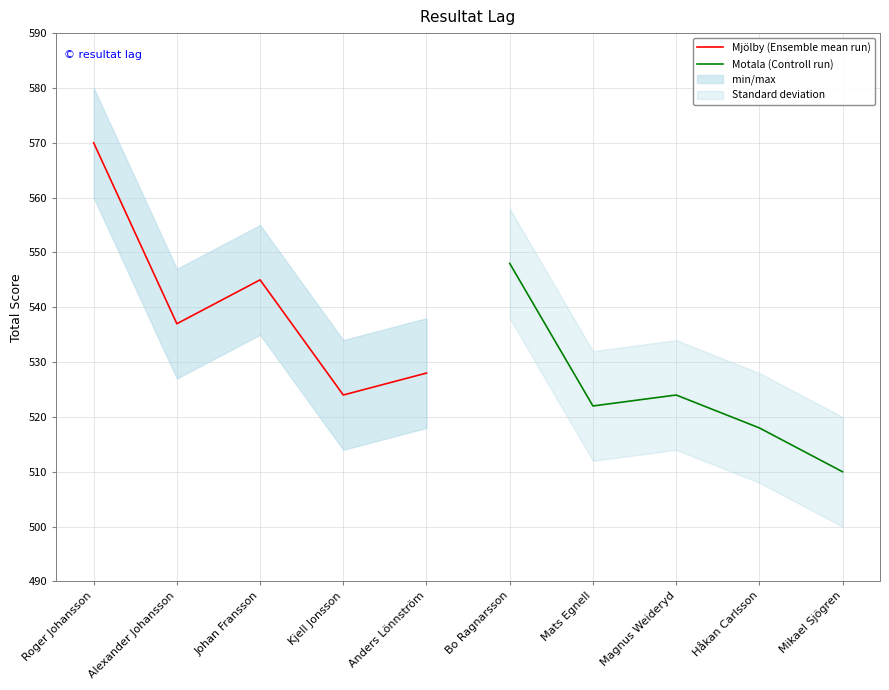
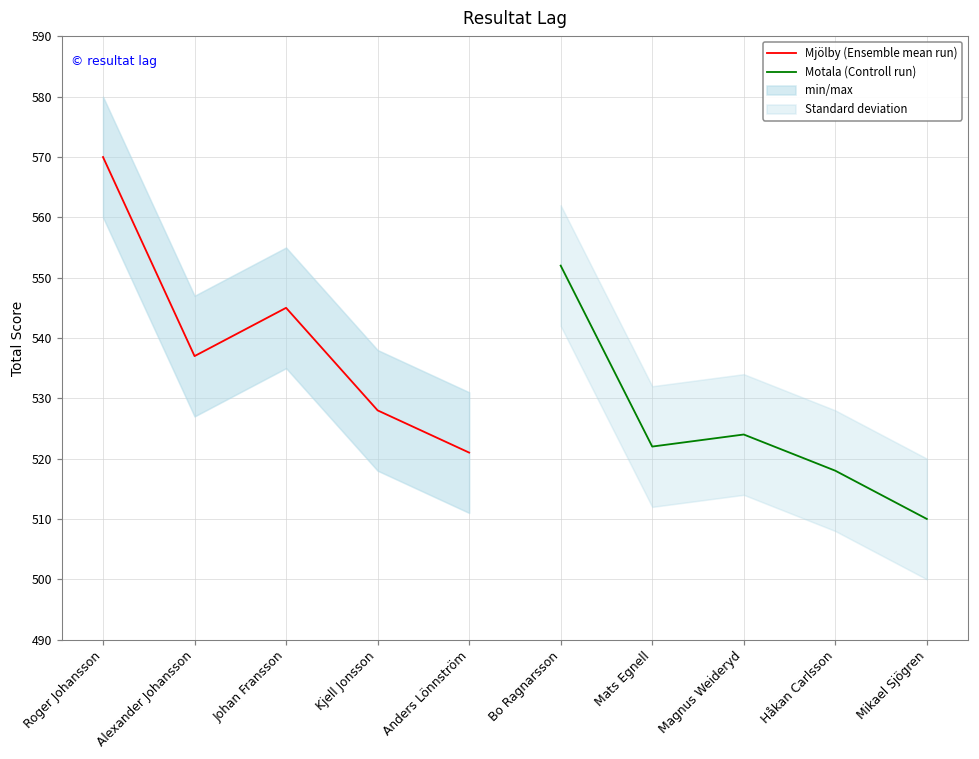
  {
    "Mjölby (Ensemble mean run)": {
      "Roger Johansson": 570,
      "Alexander Johansson": 537,
      "Johan Fransson": 545,
-     "Kjell Jonsson": 524,
-     "Anders Lönnström": 528
+     "Kjell Jonsson": 528,
+     "Anders Lönnström": 521
    },
    "Motala (Controll run)": {
-     "Bo Ragnarsson": 548,
+     "Bo Ragnarsson": 552,
      "Mats Egnell": 522,
      "Magnus Weideryd": 524,
      "Håkan Carlsson": 518,
      "Mikael Sjögren": 510
    }
  }
